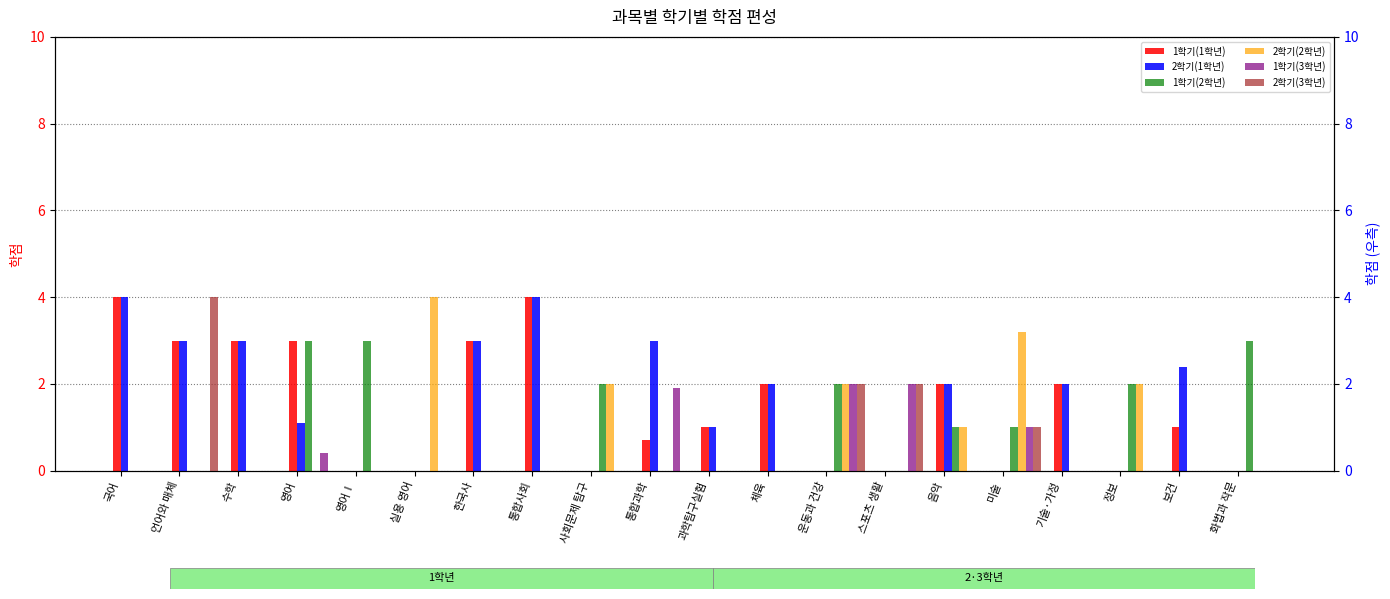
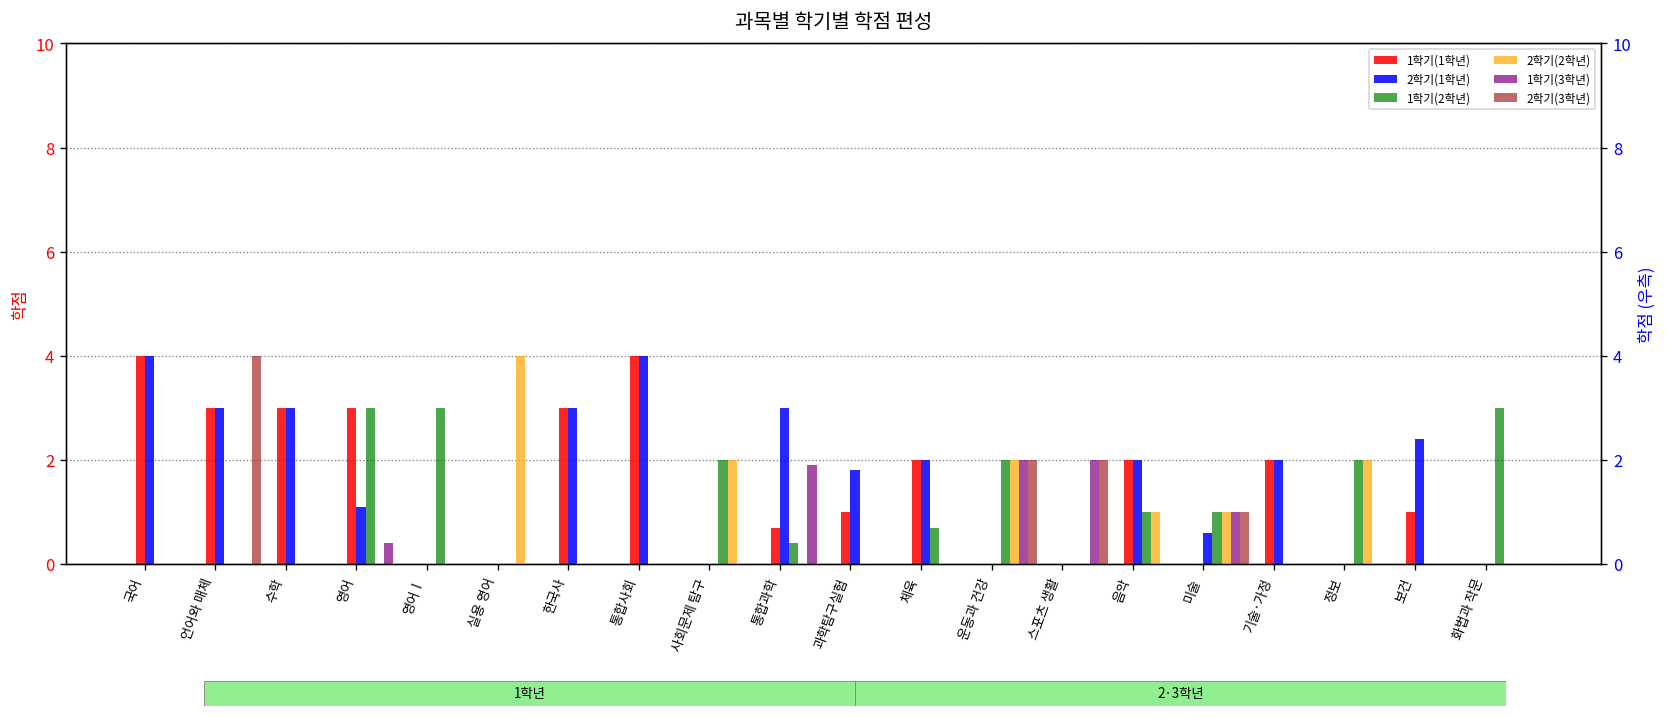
  {
    "1학기(1학년)": {
      "국어": 4.0,
      "언어와 매체": 3.0,
      "수학": 3.0,
      "영어": 3.0,
      "영어Ⅰ": 0.0,
      "실용 영어": 0.0,
      "한국사": 3.0,
      "통합사회": 4.0,
      "사회문제 탐구": 0.0,
      "통합과학": 0.7,
      "과학탐구실험": 1.0,
      "체육": 2.0,
      "운동과 건강": 0.0,
      "스포츠 생활": 0.0,
      "음악": 2.0,
      "미술": 0.0,
      "기술·가정": 2.0,
      "정보": 0.0,
      "보건": 1.0,
      "화법과 작문": 0.0
    },
    "2학기(1학년)": {
      "국어": 4.0,
      "언어와 매체": 3.0,
      "수학": 3.0,
      "영어": 1.1,
      "영어Ⅰ": 0.0,
      "실용 영어": 0.0,
      "한국사": 3.0,
      "통합사회": 4.0,
      "사회문제 탐구": 0.0,
      "통합과학": 3.0,
-     "과학탐구실험": 1.0,
+     "과학탐구실험": 1.8,
      "체육": 2.0,
      "운동과 건강": 0.0,
      "스포츠 생활": 0.0,
      "음악": 2.0,
-     "미술": 0.0,
+     "미술": 0.6,
      "기술·가정": 2.0,
      "정보": 0.0,
      "보건": 2.4,
      "화법과 작문": 0.0
    },
    "1학기(2학년)": {
      "국어": 0.0,
      "언어와 매체": 0.0,
      "수학": 0.0,
      "영어": 3.0,
      "영어Ⅰ": 3.0,
      "실용 영어": 0.0,
      "한국사": 0.0,
      "통합사회": 0.0,
      "사회문제 탐구": 2.0,
-     "통합과학": 0.0,
+     "통합과학": 0.4,
      "과학탐구실험": 0.0,
-     "체육": 0.0,
+     "체육": 0.7,
      "운동과 건강": 2.0,
      "스포츠 생활": 0.0,
      "음악": 1.0,
      "미술": 1.0,
      "기술·가정": 0.0,
      "정보": 2.0,
      "보건": 0.0,
      "화법과 작문": 3.0
    },
    "2학기(2학년)": {
      "국어": 0.0,
      "언어와 매체": 0.0,
      "수학": 0.0,
      "영어": 0.0,
      "영어Ⅰ": 0.0,
      "실용 영어": 4.0,
      "한국사": 0.0,
      "통합사회": 0.0,
      "사회문제 탐구": 2.0,
      "통합과학": 0.0,
      "과학탐구실험": 0.0,
      "체육": 0.0,
      "운동과 건강": 2.0,
      "스포츠 생활": 0.0,
      "음악": 1.0,
-     "미술": 3.2,
+     "미술": 1.0,
      "기술·가정": 0.0,
      "정보": 2.0,
      "보건": 0.0,
      "화법과 작문": 0.0
    },
    "1학기(3학년)": {
      "국어": 0.0,
      "언어와 매체": 0.0,
      "수학": 0.0,
      "영어": 0.4,
      "영어Ⅰ": 0.0,
      "실용 영어": 0.0,
      "한국사": 0.0,
      "통합사회": 0.0,
      "사회문제 탐구": 0.0,
      "통합과학": 1.9,
      "과학탐구실험": 0.0,
      "체육": 0.0,
      "운동과 건강": 2.0,
      "스포츠 생활": 2.0,
      "음악": 0.0,
      "미술": 1.0,
      "기술·가정": 0.0,
      "정보": 0.0,
      "보건": 0.0,
      "화법과 작문": 0.0
    }
  }
